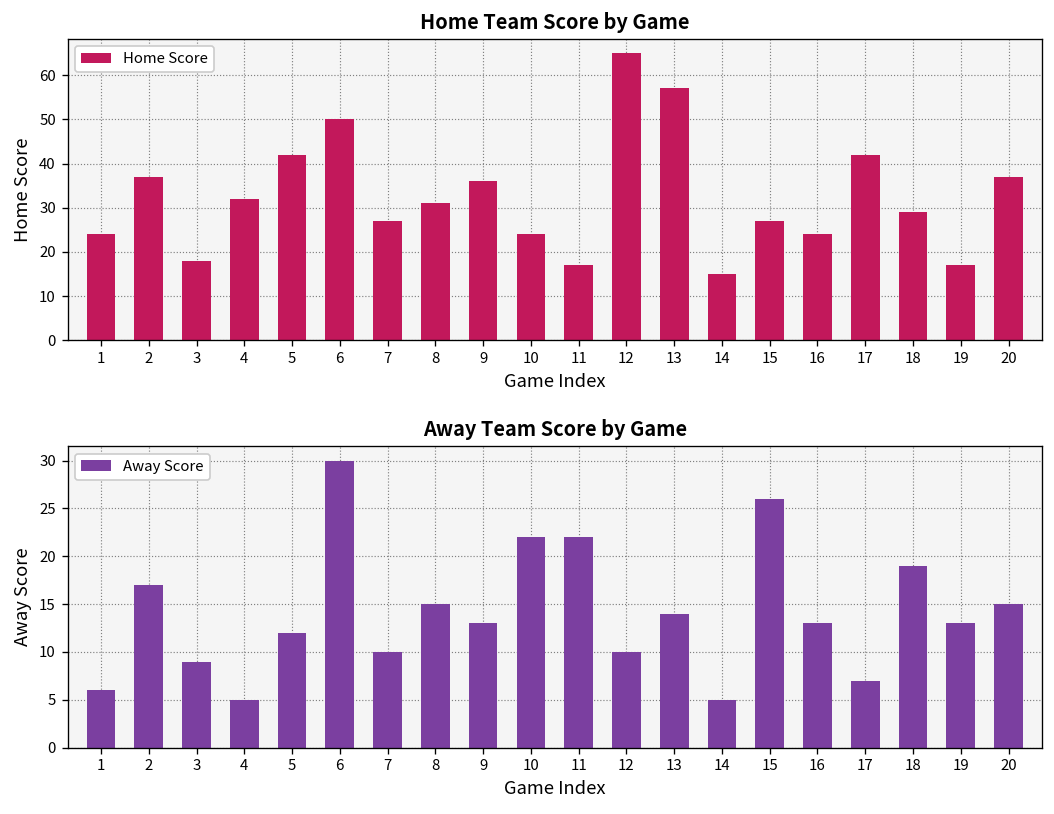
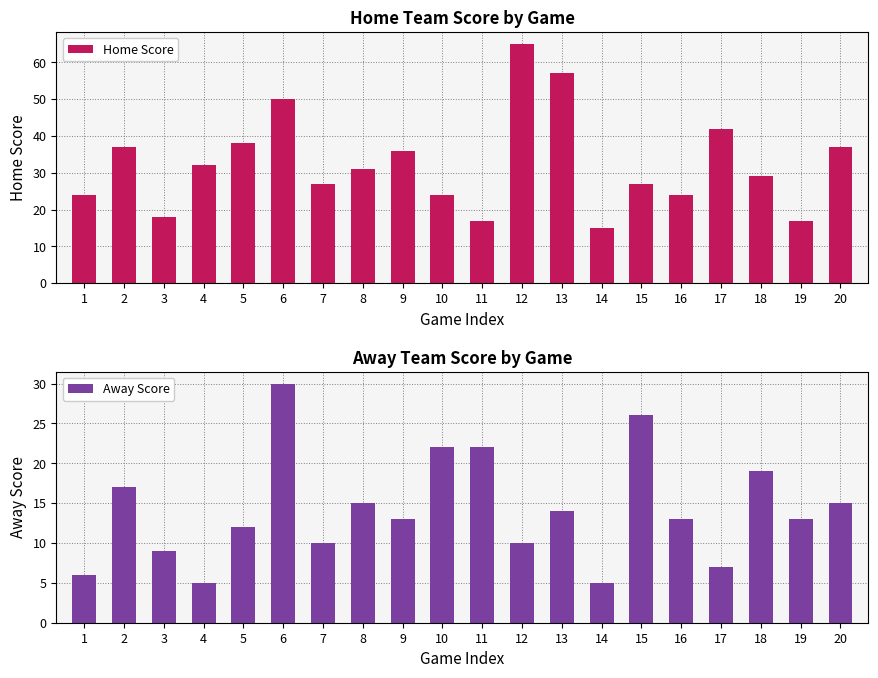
  {
    "Home Team Score by Game": {
      "1": 24,
      "2": 37,
      "3": 18,
      "4": 32,
-     "5": 42,
+     "5": 38,
      "6": 50,
      "7": 27,
      "8": 31,
      "9": 36,
      "10": 24,
      "11": 17,
      "12": 65,
      "13": 57,
      "14": 15,
      "15": 27,
      "16": 24,
      "17": 42,
      "18": 29,
      "19": 17,
      "20": 37
    },
    "Away Team Score by Game": {
      "1": 6,
      "2": 17,
      "3": 9,
      "4": 5,
      "5": 12,
      "6": 30,
      "7": 10,
      "8": 15,
      "9": 13,
      "10": 22,
      "11": 22,
      "12": 10,
      "13": 14,
      "14": 5,
      "15": 26,
      "16": 13,
      "17": 7,
      "18": 19,
      "19": 13,
      "20": 15
    }
  }
